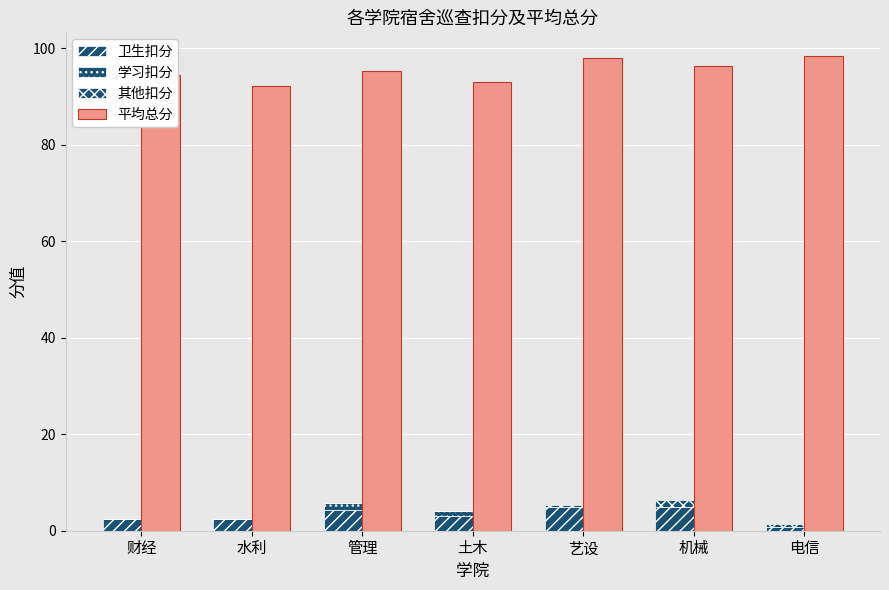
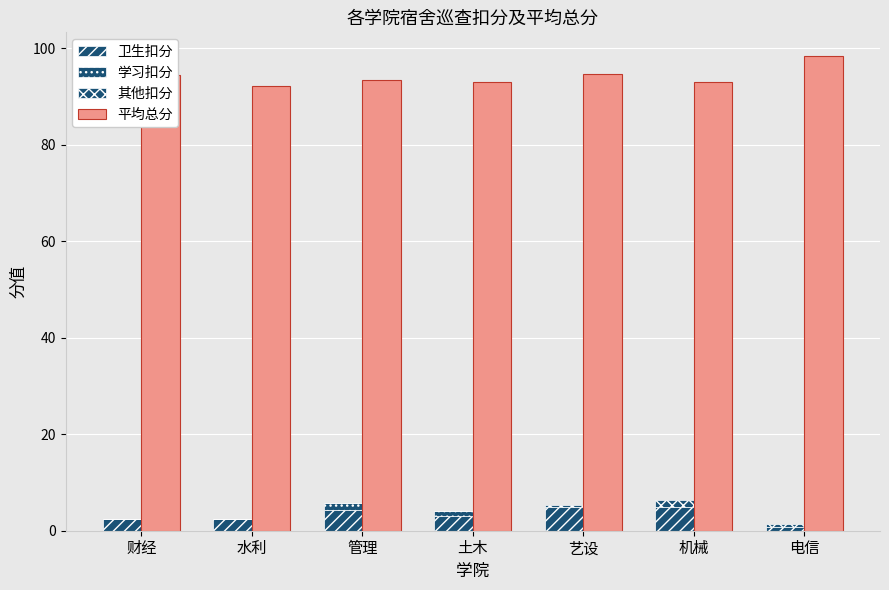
  {
    "平均总分": {
      "水利": 92,
-     "管理": 95,
+     "管理": 93,
      "土木": 93,
-     "艺设": 98,
-     "机械": 96,
+     "艺设": 95,
+     "机械": 93,
      "电信": 98
    }
  }
